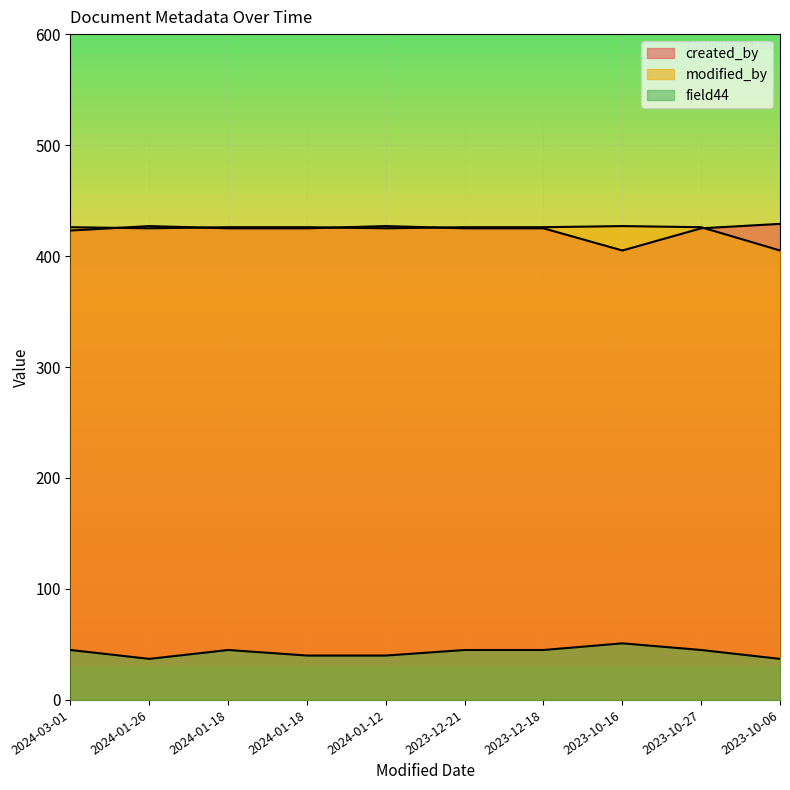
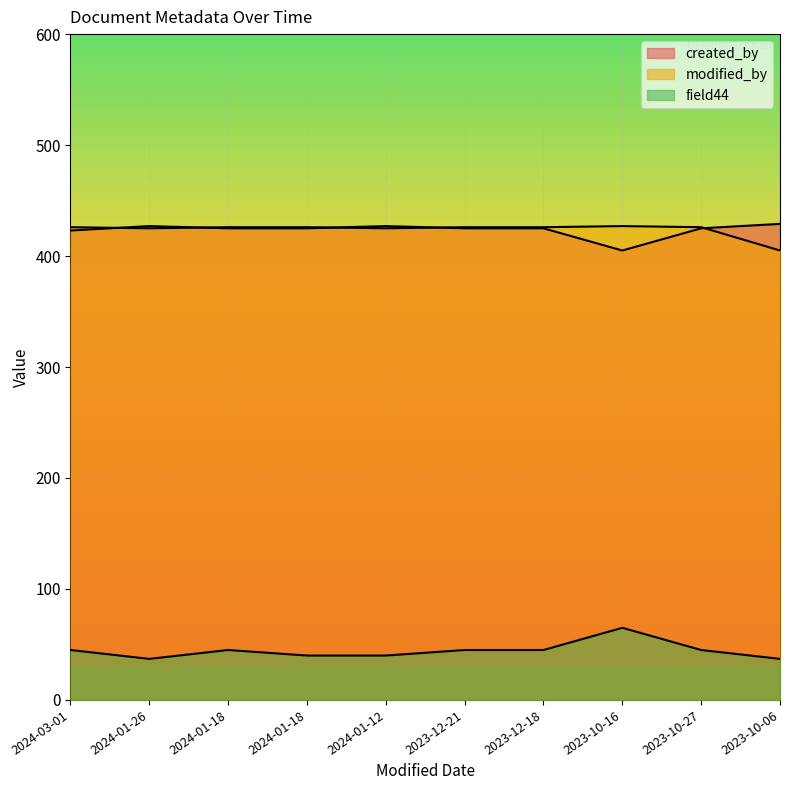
  {
    "created_by": {
      "2024-03-01": 423,
      "2023-10-16": 405,
      "2023-10-06": 429
    },
    "modified_by": {
      "2024-03-01": 426,
      "2023-10-16": 427,
      "2023-10-06": 405
    },
    "field44": {
      "2024-03-01": 45,
      "2024-01-26": 37,
      "2024-01-12": 40,
      "2023-12-21": 45,
      "2023-12-18": 45,
-     "2023-10-16": 51,
+     "2023-10-16": 65,
      "2023-10-27": 45,
      "2023-10-06": 37
    }
  }
